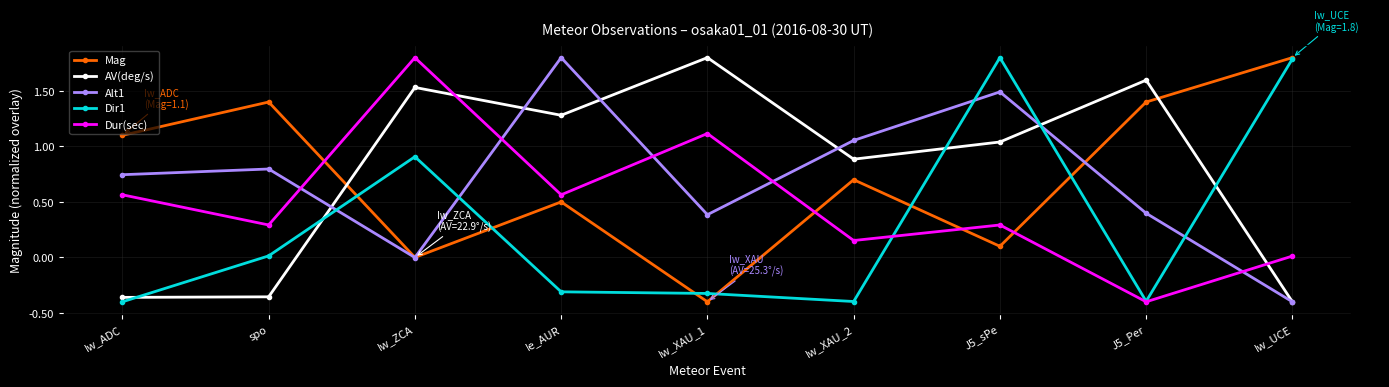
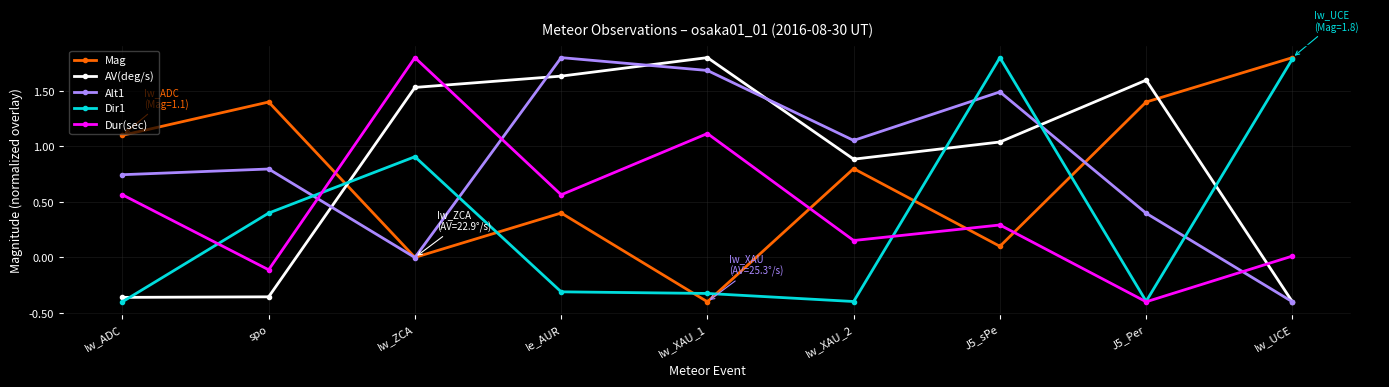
  {
    "Mag": {
      "spo": 1.4,
-     "Ie_AUR": 0.5,
+     "Ie_AUR": 0.4,
      "Iw_XAU_1": -0.4,
-     "Iw_XAU_2": 0.7,
+     "Iw_XAU_2": 0.8,
      "J5_sPe": 0.1,
      "J5_Per": 1.4
    },
    "AV(deg/s)": {
      "Iw_ADC": -0.36,
      "spo": -0.36,
      "Iw_ZCA": 1.53,
-     "Ie_AUR": 1.28,
+     "Ie_AUR": 1.63,
      "Iw_XAU_1": 1.80,
      "Iw_XAU_2": 0.88,
      "J5_sPe": 1.04,
      "J5_Per": 1.60
    },
    "Alt1": {
      "Iw_ADC": 0.75,
      "spo": 0.80,
      "Ie_AUR": 1.80,
-     "Iw_XAU_1": 0.38,
+     "Iw_XAU_1": 1.68,
      "Iw_XAU_2": 1.05,
      "J5_sPe": 1.49,
      "J5_Per": 0.40
    },
    "Dir1": {
      "Iw_ADC": -0.40,
-     "spo": 0.01,
+     "spo": 0.40,
      "Iw_ZCA": 0.91,
      "Ie_AUR": -0.31,
      "Iw_XAU_2": -0.40,
      "J5_sPe": 1.80
    },
    "Dur(sec)": {
      "Iw_ADC": 0.56,
-     "spo": 0.29,
+     "spo": -0.11,
      "Iw_ZCA": 1.80,
      "Ie_AUR": 0.56,
      "Iw_XAU_1": 1.12,
      "Iw_XAU_2": 0.15,
      "J5_sPe": 0.29,
      "Iw_UCE": 0.01
    }
  }
